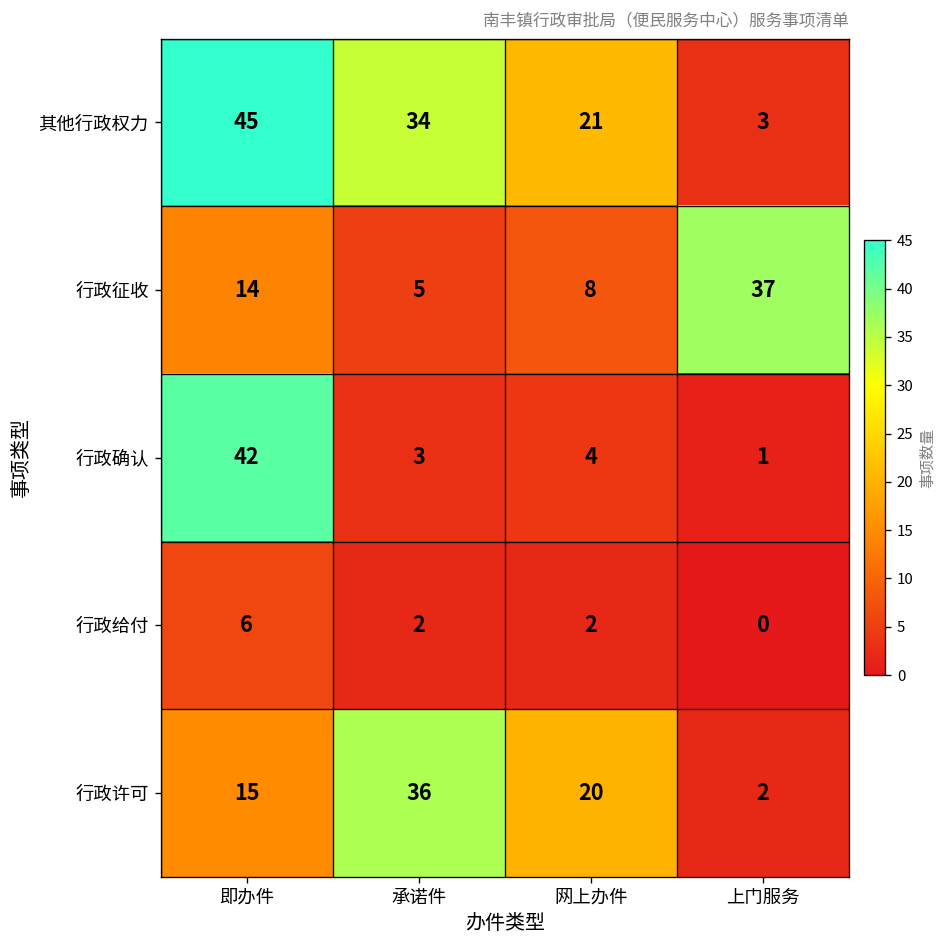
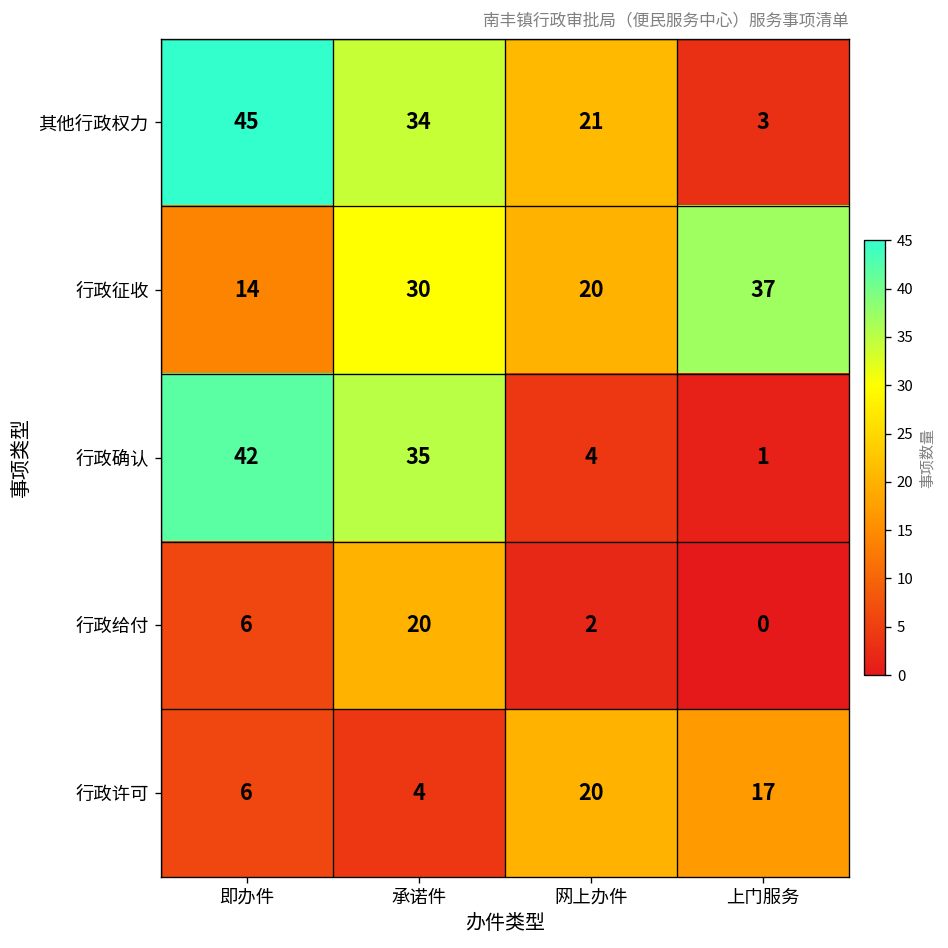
  {
    "其他行政权力": {
      "即办件": 45,
      "承诺件": 34,
      "网上办件": 21,
      "上门服务": 3
    },
    "行政征收": {
      "即办件": 14,
-     "承诺件": 5,
-     "网上办件": 8,
+     "承诺件": 30,
+     "网上办件": 20,
      "上门服务": 37
    },
    "行政确认": {
      "即办件": 42,
-     "承诺件": 3,
+     "承诺件": 35,
      "网上办件": 4,
      "上门服务": 1
    },
    "行政给付": {
      "即办件": 6,
-     "承诺件": 2,
+     "承诺件": 20,
      "网上办件": 2,
      "上门服务": 0
    },
    "行政许可": {
-     "即办件": 15,
-     "承诺件": 36,
+     "即办件": 6,
+     "承诺件": 4,
      "网上办件": 20,
-     "上门服务": 2
+     "上门服务": 17
    }
  }
